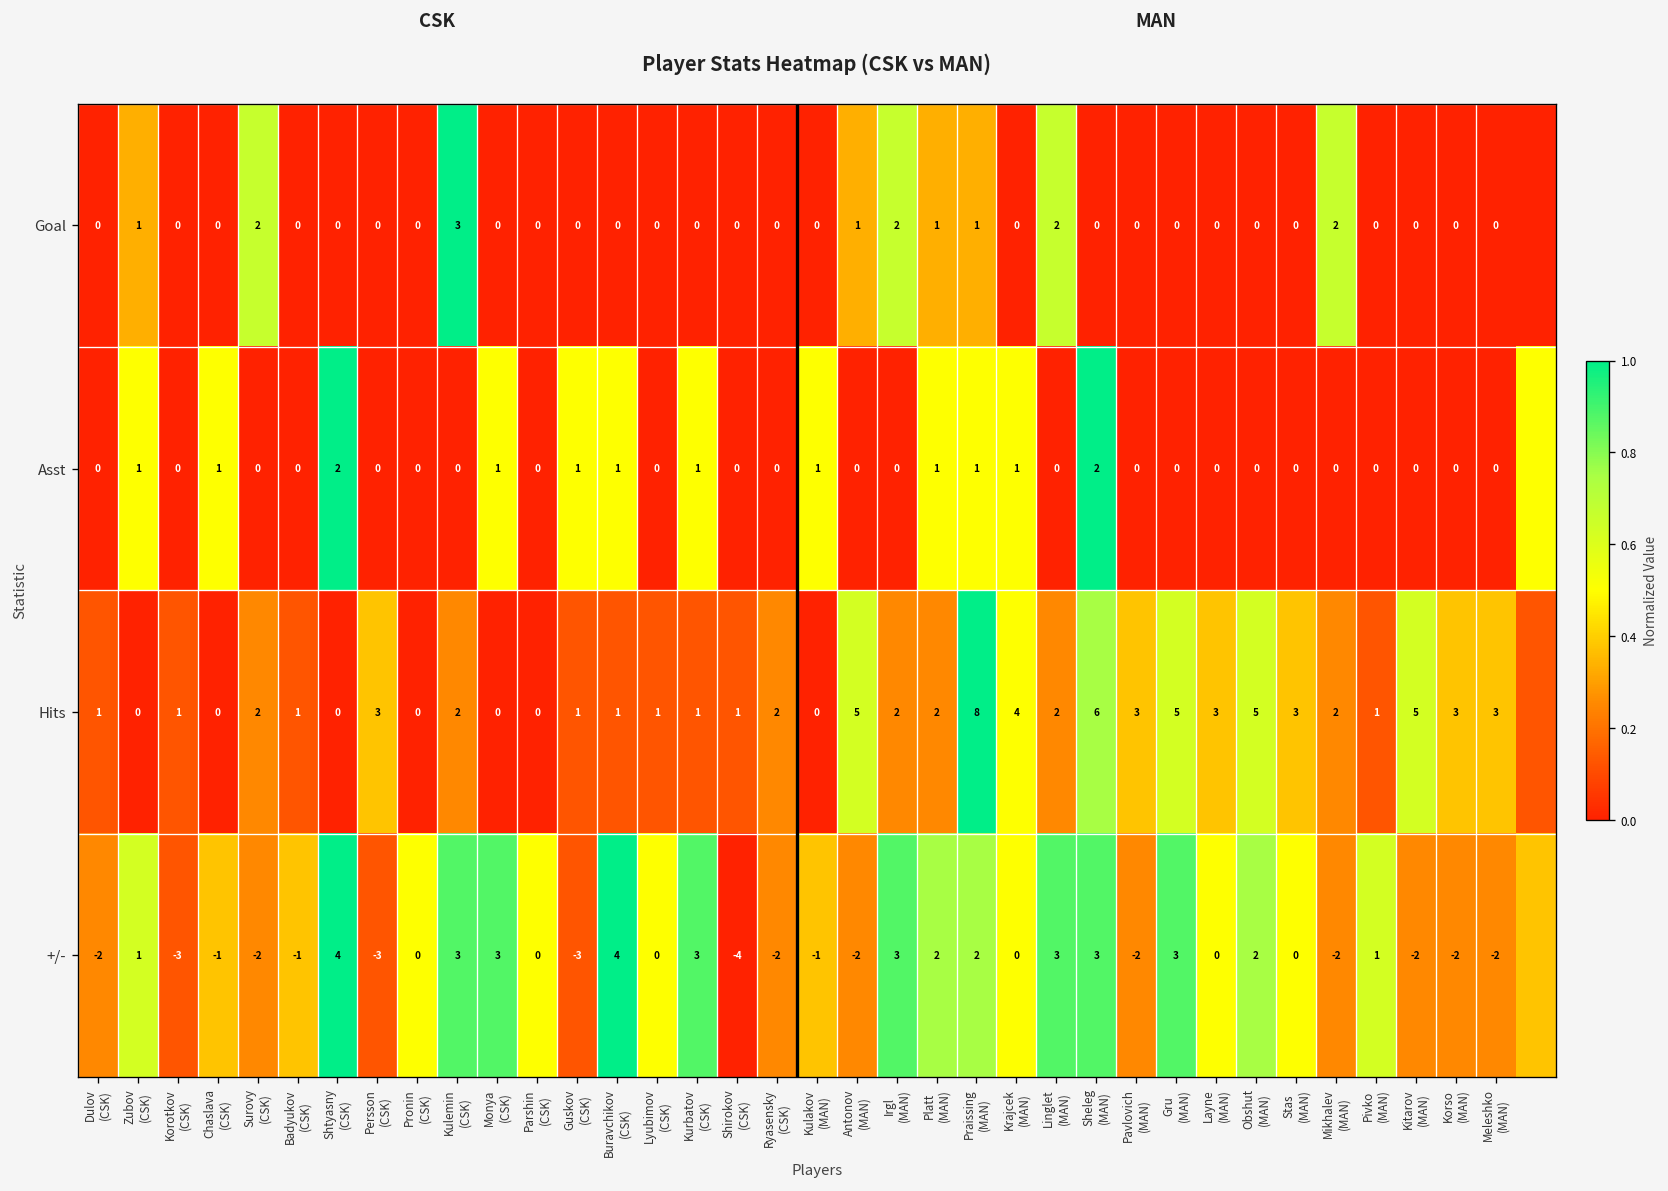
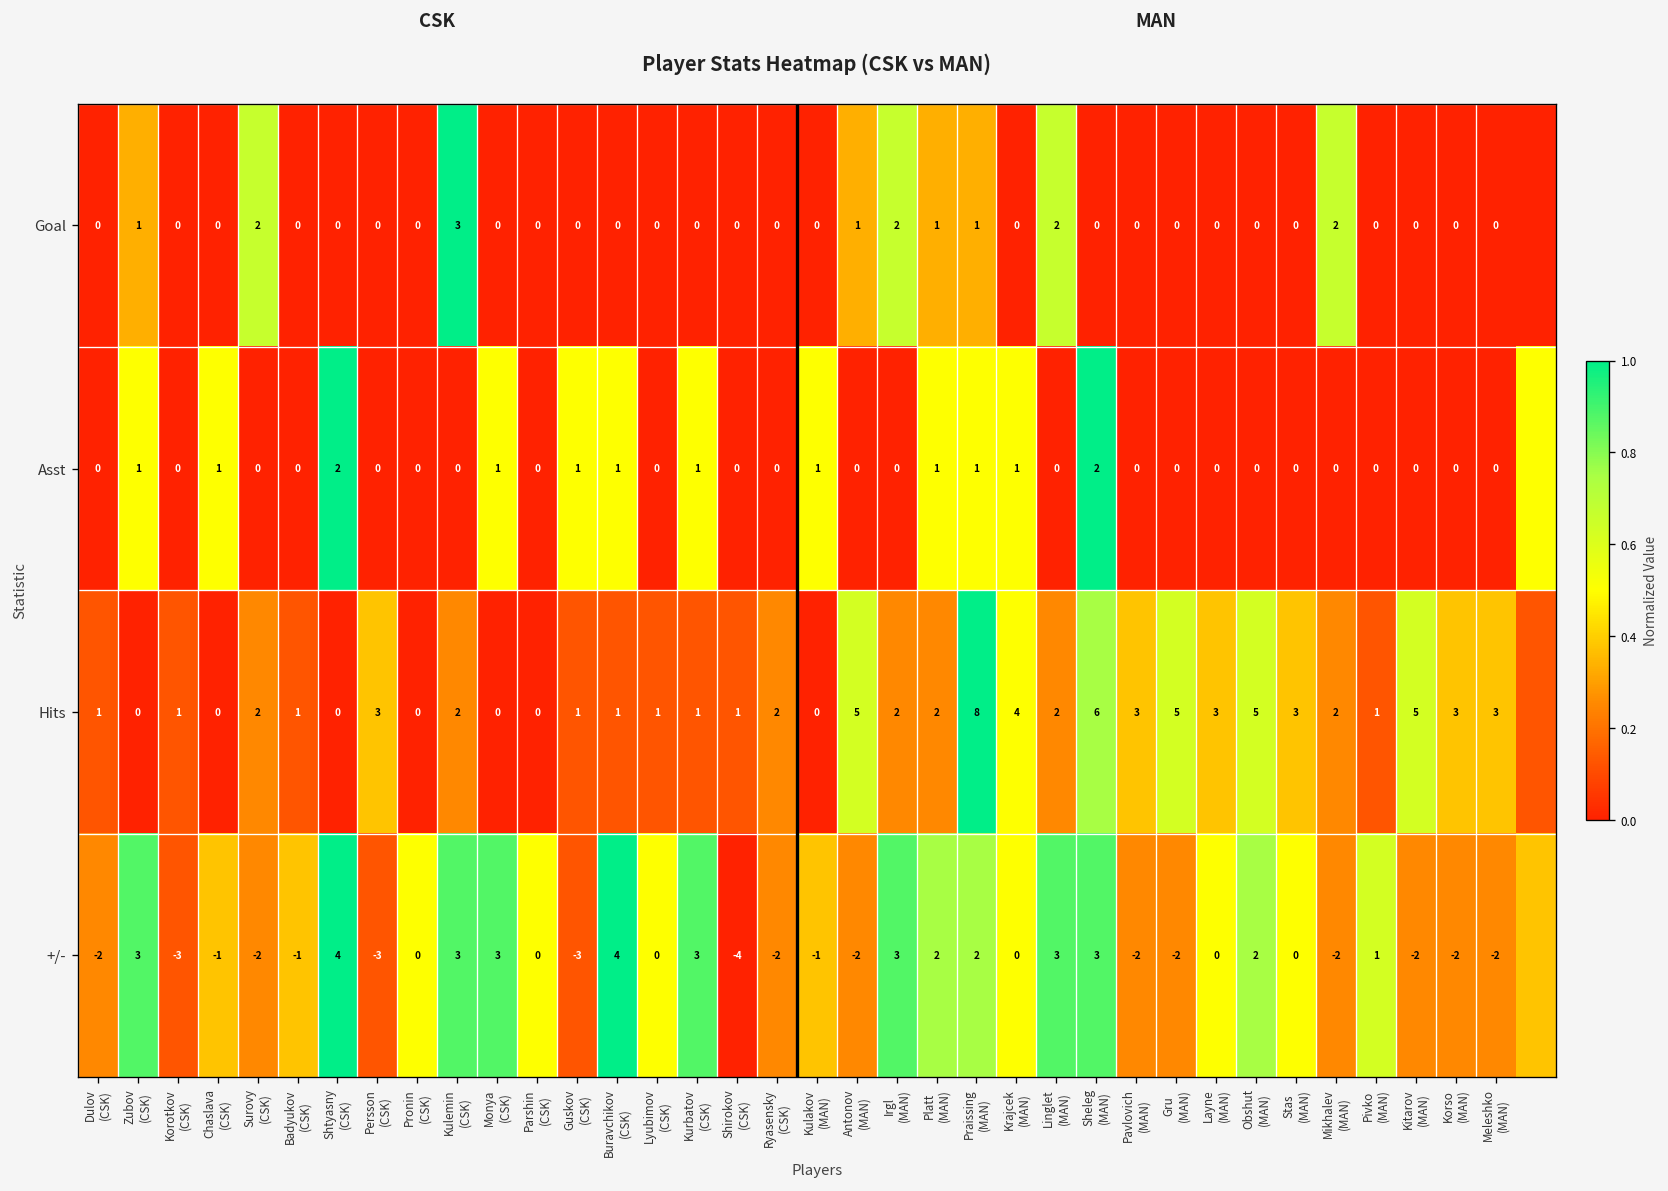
  {
    "Goal": {
      "Dulov (CSK)": 0,
      "Zubov (CSK)": 1,
      "Korotkov (CSK)": 0,
      "Chaslavа (CSK)": 0,
      "Surovy (CSK)": 2,
      "Badyukov (CSK)": 0,
      "Shtyasny (CSK)": 0,
      "Persson (CSK)": 0,
      "Pronin (CSK)": 0,
      "Kulemin (CSK)": 3,
      "Monya (CSK)": 0,
      "Parshin (CSK)": 0,
      "Guskov (CSK)": 0,
      "Buravchikov (CSK)": 0,
      "Lyubimov (CSK)": 0,
      "Kurbatov (CSK)": 0,
      "Shirokov (CSK)": 0,
      "Ryasensky (CSK)": 0,
      "Kulakov (MAN)": 0,
      "Antonov (MAN)": 1,
      "Irgl (MAN)": 2,
      "Platt (MAN)": 1,
      "Praissing (MAN)": 1,
      "Krajcek (MAN)": 0,
      "Linglet (MAN)": 2,
      "Sheleg (MAN)": 0,
      "Pavlovich (MAN)": 0,
      "Gru (MAN)": 0,
      "Layne (MAN)": 0,
      "Obshut (MAN)": 0,
      "Stas (MAN)": 0,
      "Mikhalev (MAN)": 2,
      "Pivko (MAN)": 0,
      "Kitarov (MAN)": 0,
      "Korso (MAN)": 0,
      "Meleshko (MAN)": 0
    },
    "Asst": {
      "Dulov (CSK)": 0,
      "Zubov (CSK)": 1,
      "Korotkov (CSK)": 0,
      "Chaslavа (CSK)": 1,
      "Surovy (CSK)": 0,
      "Badyukov (CSK)": 0,
      "Shtyasny (CSK)": 2,
      "Persson (CSK)": 0,
      "Pronin (CSK)": 0,
      "Kulemin (CSK)": 0,
      "Monya (CSK)": 1,
      "Parshin (CSK)": 0,
      "Guskov (CSK)": 1,
      "Buravchikov (CSK)": 1,
      "Lyubimov (CSK)": 0,
      "Kurbatov (CSK)": 1,
      "Shirokov (CSK)": 0,
      "Ryasensky (CSK)": 0,
      "Kulakov (MAN)": 1,
      "Antonov (MAN)": 0,
      "Irgl (MAN)": 0,
      "Platt (MAN)": 1,
      "Praissing (MAN)": 1,
      "Krajcek (MAN)": 1,
      "Linglet (MAN)": 0,
      "Sheleg (MAN)": 2,
      "Pavlovich (MAN)": 0,
      "Gru (MAN)": 0,
      "Layne (MAN)": 0,
      "Obshut (MAN)": 0,
      "Stas (MAN)": 0,
      "Mikhalev (MAN)": 0,
      "Pivko (MAN)": 0,
      "Kitarov (MAN)": 0,
      "Korso (MAN)": 0,
      "Meleshko (MAN)": 0
    },
    "Hits": {
      "Dulov (CSK)": 1,
      "Zubov (CSK)": 0,
      "Korotkov (CSK)": 1,
      "Chaslavа (CSK)": 0,
      "Surovy (CSK)": 2,
      "Badyukov (CSK)": 1,
      "Shtyasny (CSK)": 0,
      "Persson (CSK)": 3,
      "Pronin (CSK)": 0,
      "Kulemin (CSK)": 2,
      "Monya (CSK)": 0,
      "Parshin (CSK)": 0,
      "Guskov (CSK)": 1,
      "Buravchikov (CSK)": 1,
      "Lyubimov (CSK)": 1,
      "Kurbatov (CSK)": 1,
      "Shirokov (CSK)": 1,
      "Ryasensky (CSK)": 2,
      "Kulakov (MAN)": 0,
      "Antonov (MAN)": 5,
      "Irgl (MAN)": 2,
      "Platt (MAN)": 2,
      "Praissing (MAN)": 8,
      "Krajcek (MAN)": 4,
      "Linglet (MAN)": 2,
      "Sheleg (MAN)": 6,
      "Pavlovich (MAN)": 3,
      "Gru (MAN)": 5,
      "Layne (MAN)": 3,
      "Obshut (MAN)": 5,
      "Stas (MAN)": 3,
      "Mikhalev (MAN)": 2,
      "Pivko (MAN)": 1,
      "Kitarov (MAN)": 5,
      "Korso (MAN)": 3,
      "Meleshko (MAN)": 3
    },
    "+/-": {
      "Dulov (CSK)": -2,
-     "Zubov (CSK)": 1,
+     "Zubov (CSK)": 3,
      "Korotkov (CSK)": -3,
      "Chaslavа (CSK)": -1,
      "Surovy (CSK)": -2,
      "Badyukov (CSK)": -1,
      "Shtyasny (CSK)": 4,
      "Persson (CSK)": -3,
      "Pronin (CSK)": 0,
      "Kulemin (CSK)": 3,
      "Monya (CSK)": 3,
      "Parshin (CSK)": 0,
      "Guskov (CSK)": -3,
      "Buravchikov (CSK)": 4,
      "Lyubimov (CSK)": 0,
      "Kurbatov (CSK)": 3,
      "Shirokov (CSK)": -4,
      "Ryasensky (CSK)": -2,
      "Kulakov (MAN)": -1,
      "Antonov (MAN)": -2,
      "Irgl (MAN)": 3,
      "Platt (MAN)": 2,
      "Praissing (MAN)": 2,
      "Krajcek (MAN)": 0,
      "Linglet (MAN)": 3,
      "Sheleg (MAN)": 3,
      "Pavlovich (MAN)": -2,
-     "Gru (MAN)": 3,
+     "Gru (MAN)": -2,
      "Layne (MAN)": 0,
      "Obshut (MAN)": 2,
      "Stas (MAN)": 0,
      "Mikhalev (MAN)": -2,
      "Pivko (MAN)": 1,
      "Kitarov (MAN)": -2,
      "Korso (MAN)": -2,
      "Meleshko (MAN)": -2
    }
  }
